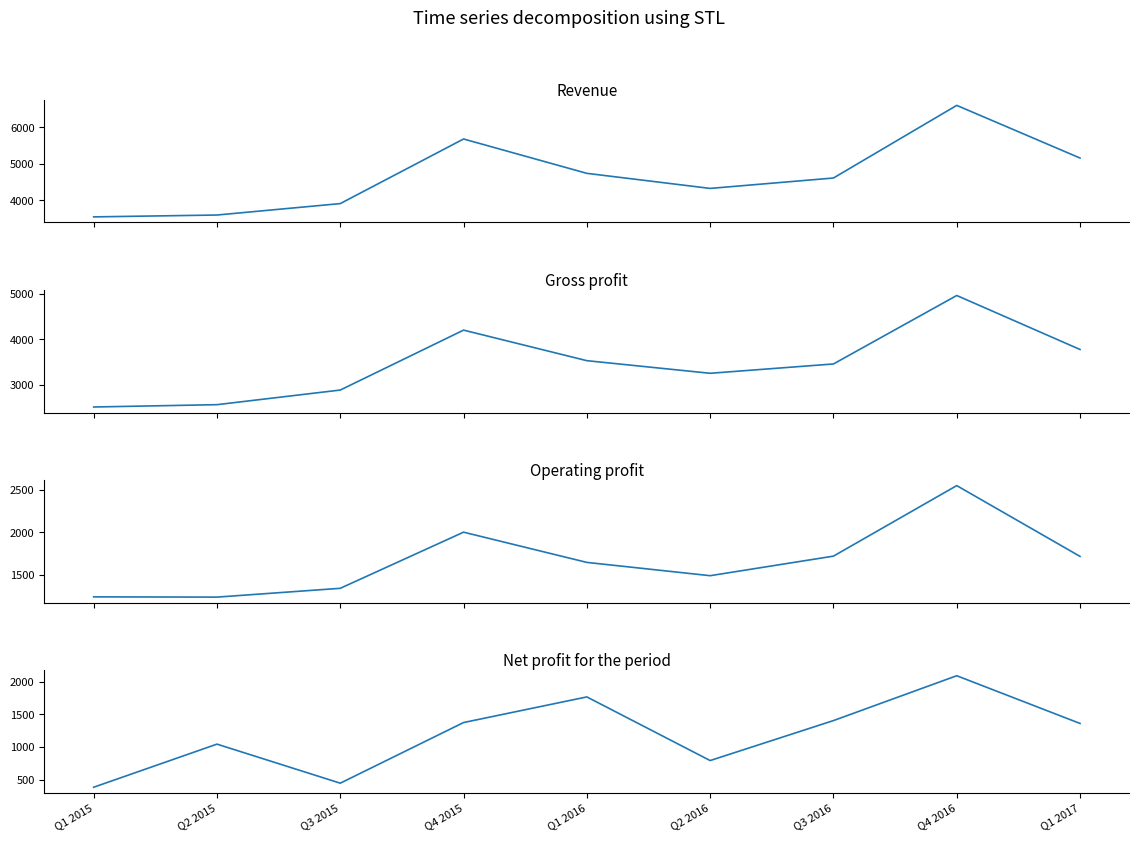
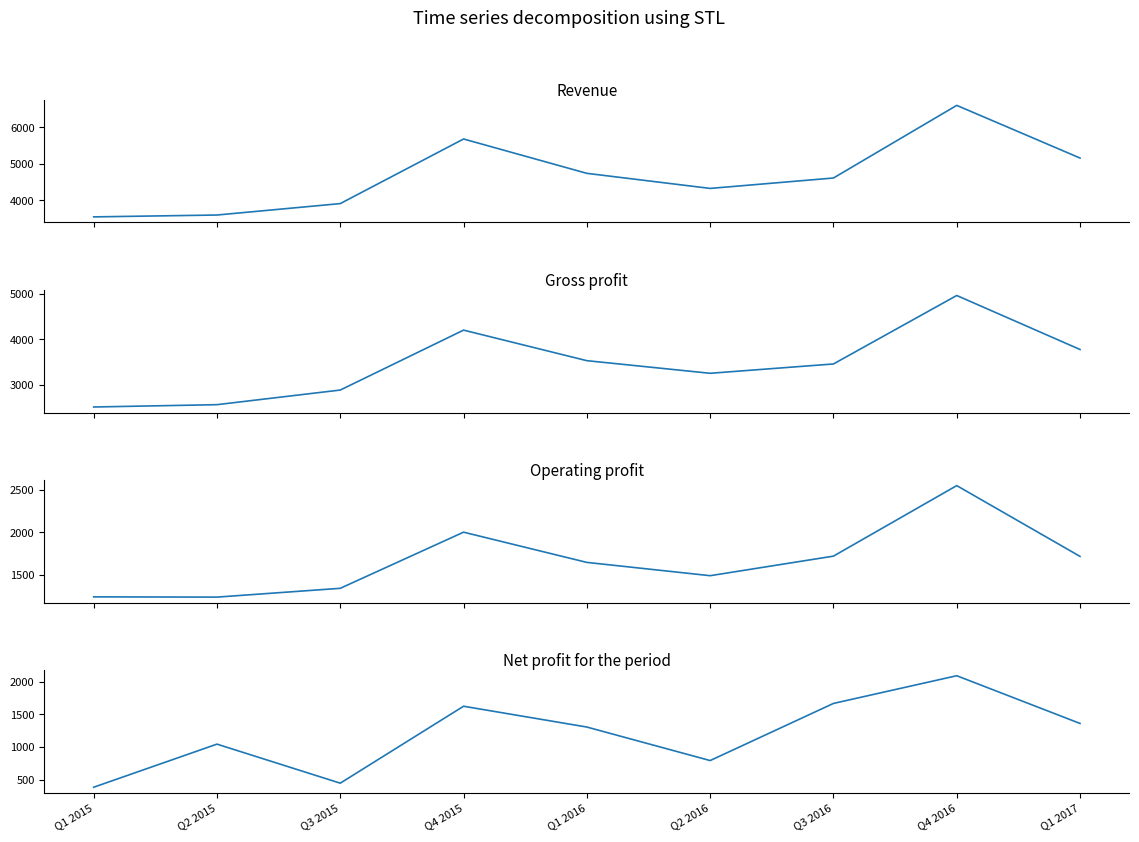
  {
    "Net profit for the period": {
      "Q1 2015": 400,
      "Q2 2015": 1000,
      "Q3 2015": 400,
-     "Q4 2015": 1400,
-     "Q1 2016": 1800,
+     "Q4 2015": 1600,
+     "Q1 2016": 1300,
      "Q2 2016": 800,
-     "Q3 2016": 1400,
+     "Q3 2016": 1700,
      "Q4 2016": 2100,
      "Q1 2017": 1400
    }
  }
